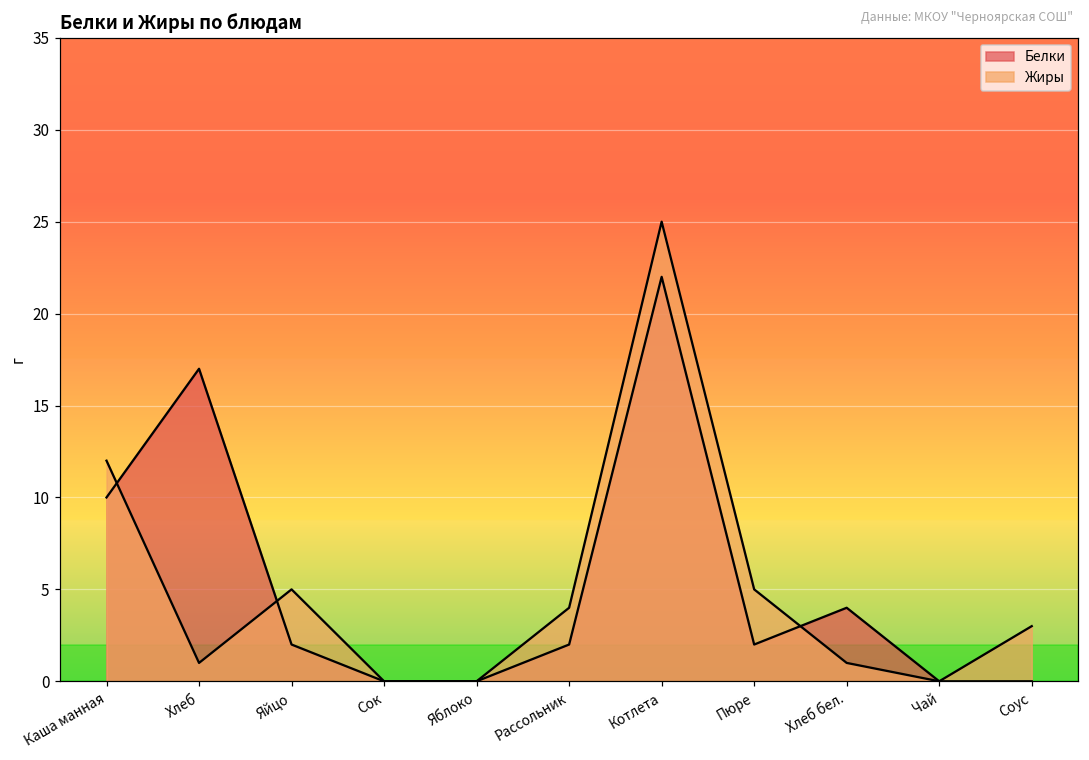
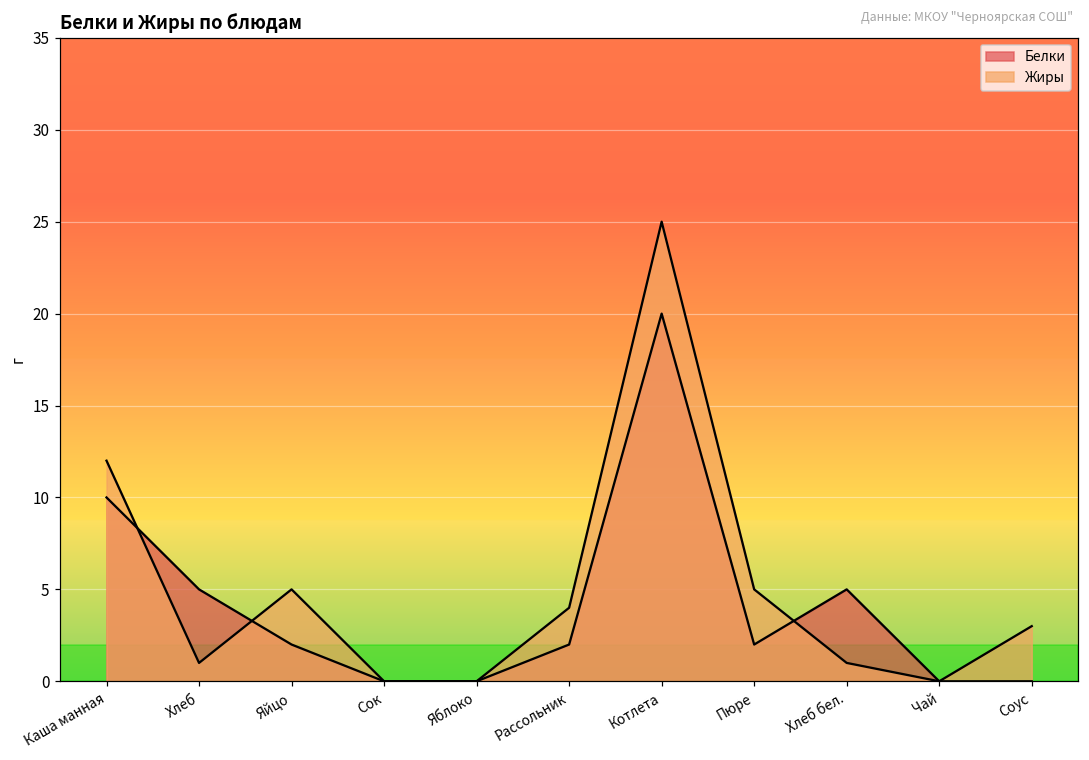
  {
    "Белки": {
      "Каша манная": 10,
-     "Хлеб": 17,
+     "Хлеб": 5,
      "Яйцо": 2,
      "Рассольник": 2,
-     "Котлета": 22,
+     "Котлета": 20,
      "Пюре": 2,
-     "Хлеб бел.": 4,
+     "Хлеб бел.": 5,
      "Соус": 0
    },
    "Жиры": {
      "Каша манная": 12,
      "Хлеб": 1,
      "Яйцо": 5,
      "Рассольник": 4,
      "Котлета": 25,
      "Пюре": 5,
      "Хлеб бел.": 1,
      "Соус": 3
    }
  }
